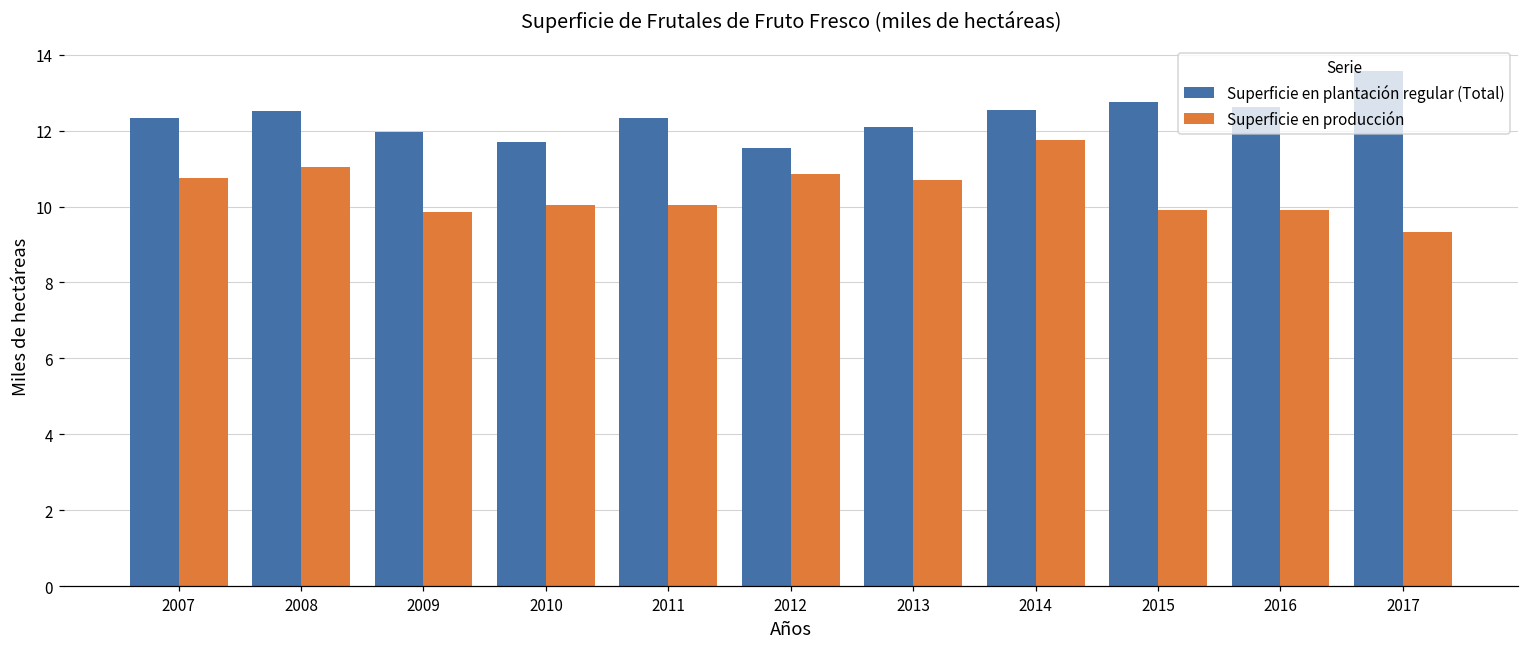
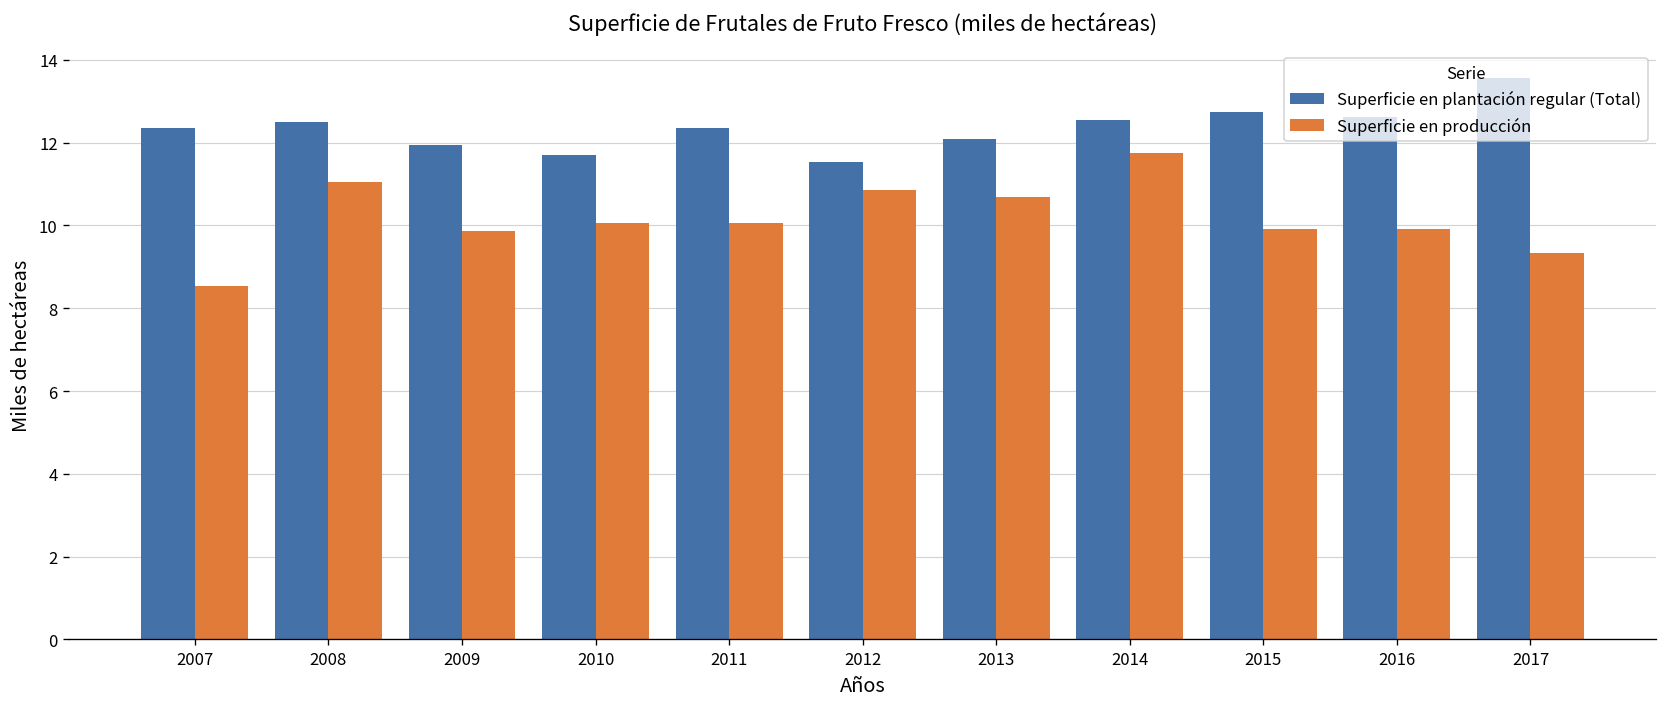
  {
    "Superficie en plantación regular (Total)": {
      "2007": 12.3,
      "2008": 12.5,
      "2009": 12.0,
      "2010": 11.7,
      "2011": 12.3,
      "2012": 11.5,
      "2013": 12.1,
      "2014": 12.5,
      "2015": 12.8
    },
    "Superficie en producción": {
-     "2007": 10.7,
+     "2007": 8.5,
      "2008": 11.1,
      "2009": 9.9,
      "2010": 10.1,
      "2011": 10.1,
      "2012": 10.9,
      "2013": 10.7,
      "2014": 11.8,
      "2015": 9.9,
      "2016": 9.9,
      "2017": 9.3
    }
  }
